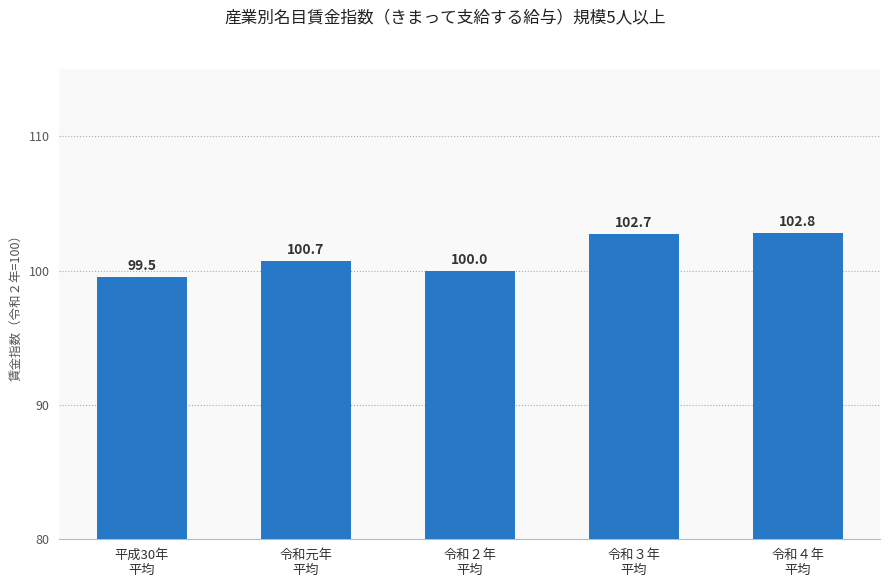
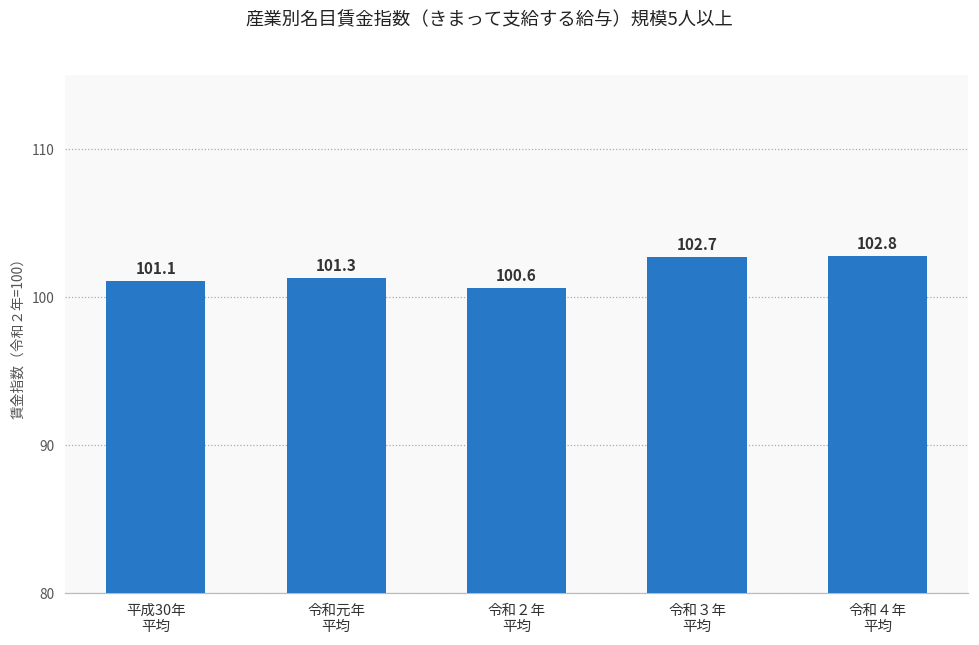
  {
-   "平成30年 平均": 99.5,
-   "令和元年 平均": 100.7,
-   "令和２年 平均": 100.0,
+   "平成30年 平均": 101.1,
+   "令和元年 平均": 101.3,
+   "令和２年 平均": 100.6,
    "令和３年 平均": 102.7,
    "令和４年 平均": 102.8
  }
